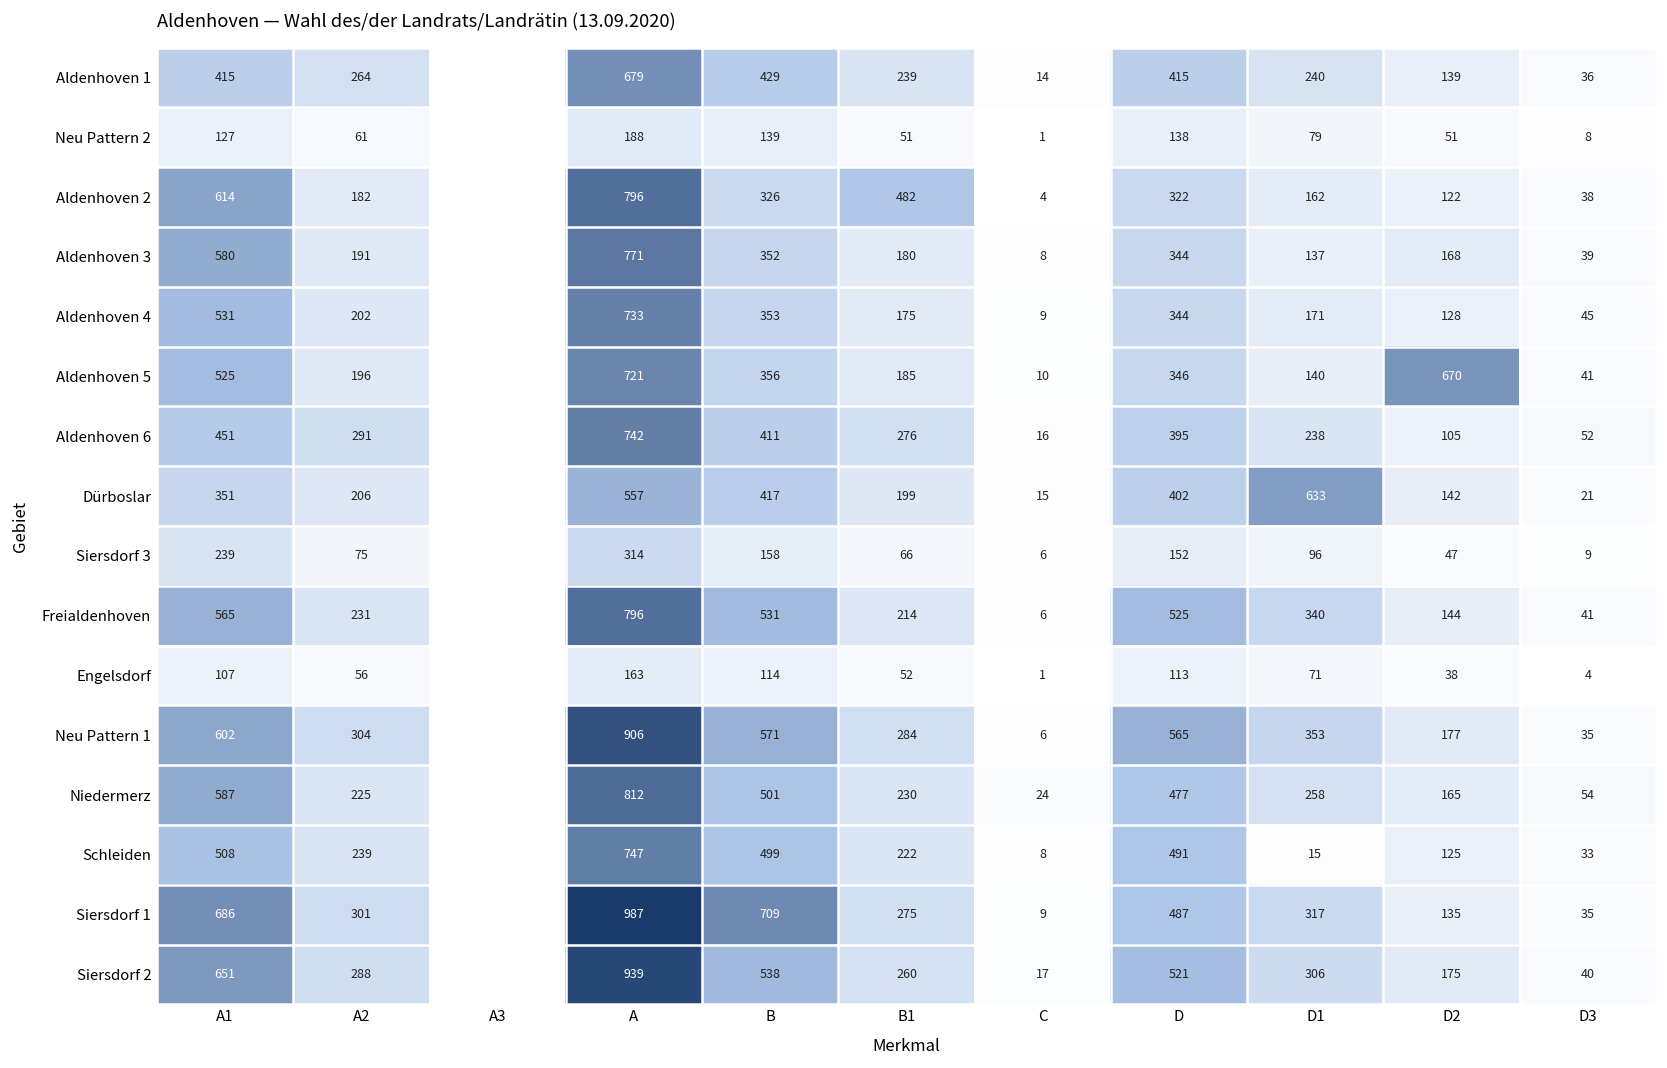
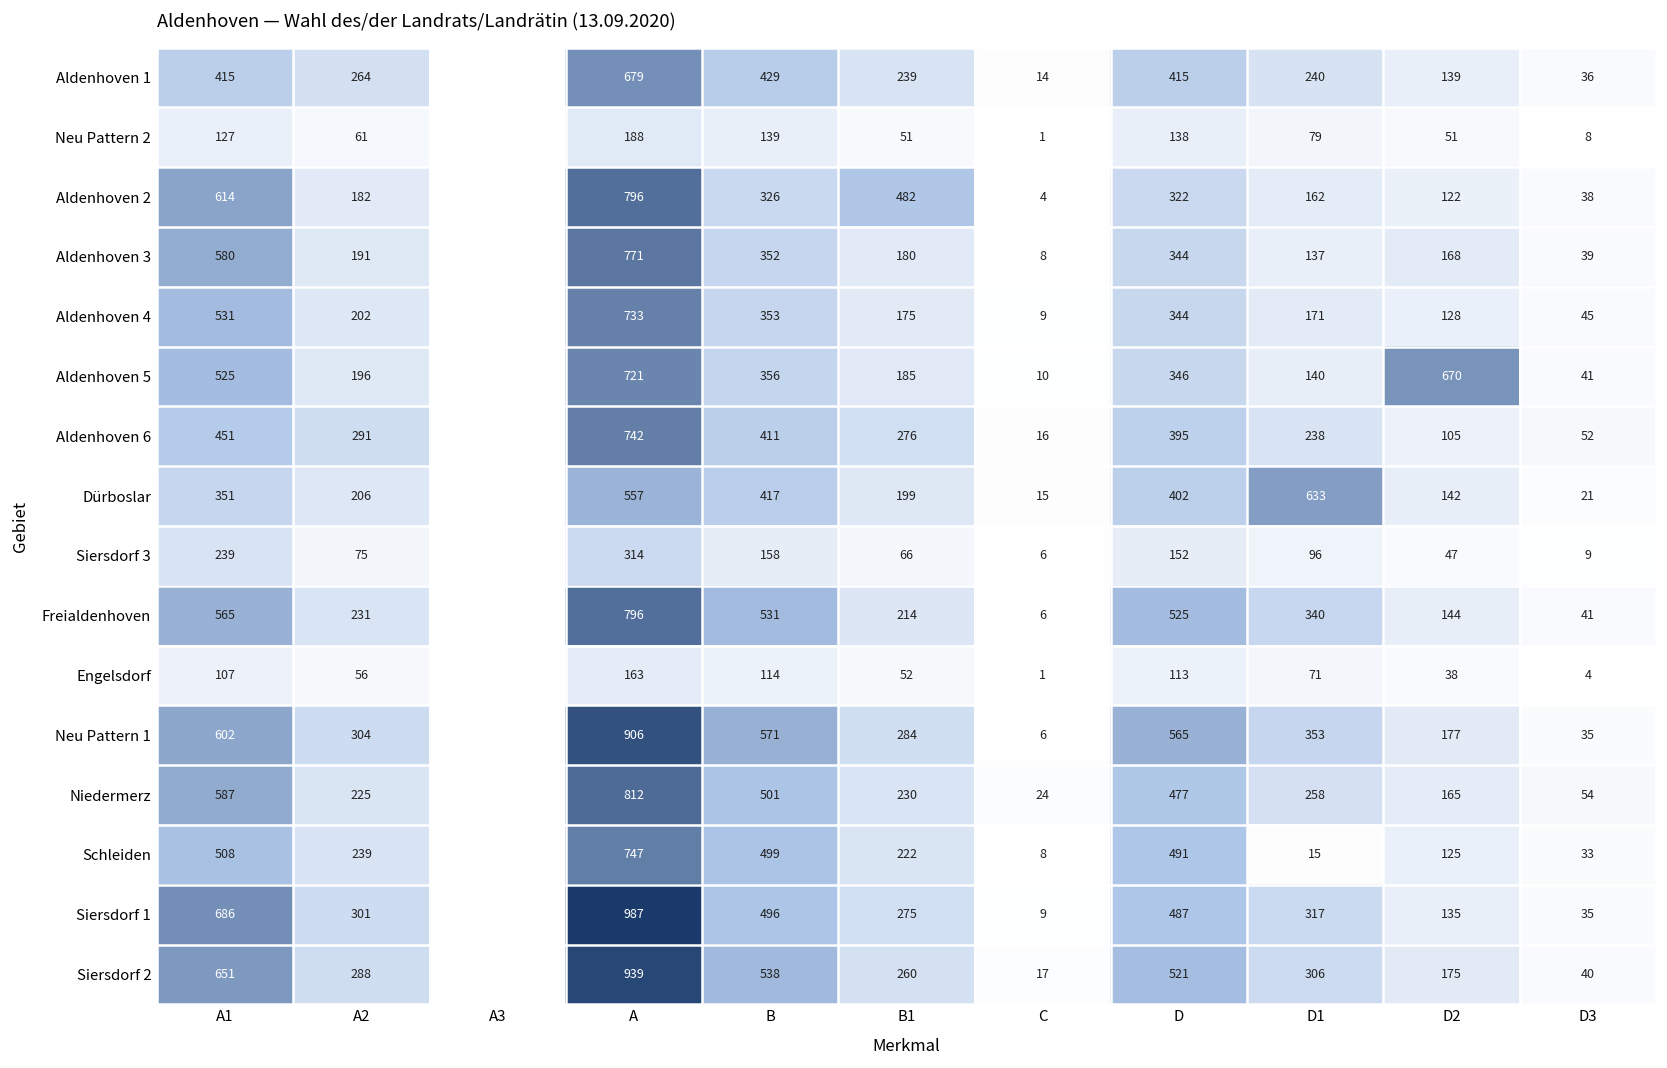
  {
    "Aldenhoven 1": {
      "A1": 415,
      "A2": 264,
      "A": 679,
      "B": 429,
      "B1": 239,
      "C": 14,
      "D": 415,
      "D1": 240,
      "D2": 139,
      "D3": 36
    },
    "Neu Pattern 2": {
      "A1": 127,
      "A2": 61,
      "A": 188,
      "B": 139,
      "B1": 51,
      "C": 1,
      "D": 138,
      "D1": 79,
      "D2": 51,
      "D3": 8
    },
    "Aldenhoven 2": {
      "A1": 614,
      "A2": 182,
      "A": 796,
      "B": 326,
      "B1": 482,
      "C": 4,
      "D": 322,
      "D1": 162,
      "D2": 122,
      "D3": 38
    },
    "Aldenhoven 3": {
      "A1": 580,
      "A2": 191,
      "A": 771,
      "B": 352,
      "B1": 180,
      "C": 8,
      "D": 344,
      "D1": 137,
      "D2": 168,
      "D3": 39
    },
    "Aldenhoven 4": {
      "A1": 531,
      "A2": 202,
      "A": 733,
      "B": 353,
      "B1": 175,
      "C": 9,
      "D": 344,
      "D1": 171,
      "D2": 128,
      "D3": 45
    },
    "Aldenhoven 5": {
      "A1": 525,
      "A2": 196,
      "A": 721,
      "B": 356,
      "B1": 185,
      "C": 10,
      "D": 346,
      "D1": 140,
      "D2": 670,
      "D3": 41
    },
    "Aldenhoven 6": {
      "A1": 451,
      "A2": 291,
      "A": 742,
      "B": 411,
      "B1": 276,
      "C": 16,
      "D": 395,
      "D1": 238,
      "D2": 105,
      "D3": 52
    },
    "Dürboslar": {
      "A1": 351,
      "A2": 206,
      "A": 557,
      "B": 417,
      "B1": 199,
      "C": 15,
      "D": 402,
      "D1": 633,
      "D2": 142,
      "D3": 21
    },
    "Siersdorf 3": {
      "A1": 239,
      "A2": 75,
      "A": 314,
      "B": 158,
      "B1": 66,
      "C": 6,
      "D": 152,
      "D1": 96,
      "D2": 47,
      "D3": 9
    },
    "Freialdenhoven": {
      "A1": 565,
      "A2": 231,
      "A": 796,
      "B": 531,
      "B1": 214,
      "C": 6,
      "D": 525,
      "D1": 340,
      "D2": 144,
      "D3": 41
    },
    "Engelsdorf": {
      "A1": 107,
      "A2": 56,
      "A": 163,
      "B": 114,
      "B1": 52,
      "C": 1,
      "D": 113,
      "D1": 71,
      "D2": 38,
      "D3": 4
    },
    "Neu Pattern 1": {
      "A1": 602,
      "A2": 304,
      "A": 906,
      "B": 571,
      "B1": 284,
      "C": 6,
      "D": 565,
      "D1": 353,
      "D2": 177,
      "D3": 35
    },
    "Niedermerz": {
      "A1": 587,
      "A2": 225,
      "A": 812,
      "B": 501,
      "B1": 230,
      "C": 24,
      "D": 477,
      "D1": 258,
      "D2": 165,
      "D3": 54
    },
    "Schleiden": {
      "A1": 508,
      "A2": 239,
      "A": 747,
      "B": 499,
      "B1": 222,
      "C": 8,
      "D": 491,
      "D1": 15,
      "D2": 125,
      "D3": 33
    },
    "Siersdorf 1": {
      "A1": 686,
      "A2": 301,
      "A": 987,
-     "B": 709,
+     "B": 496,
      "B1": 275,
      "C": 9,
      "D": 487,
      "D1": 317,
      "D2": 135,
      "D3": 35
    },
    "Siersdorf 2": {
      "A1": 651,
      "A2": 288,
      "A": 939,
      "B": 538,
      "B1": 260,
      "C": 17,
      "D": 521,
      "D1": 306,
      "D2": 175,
      "D3": 40
    }
  }
